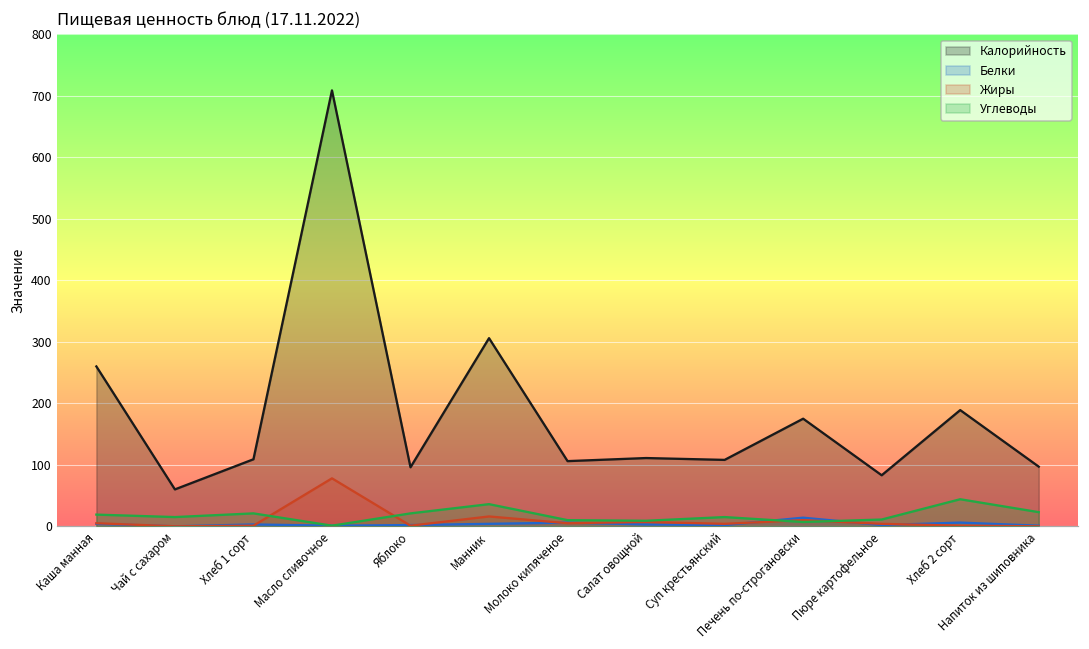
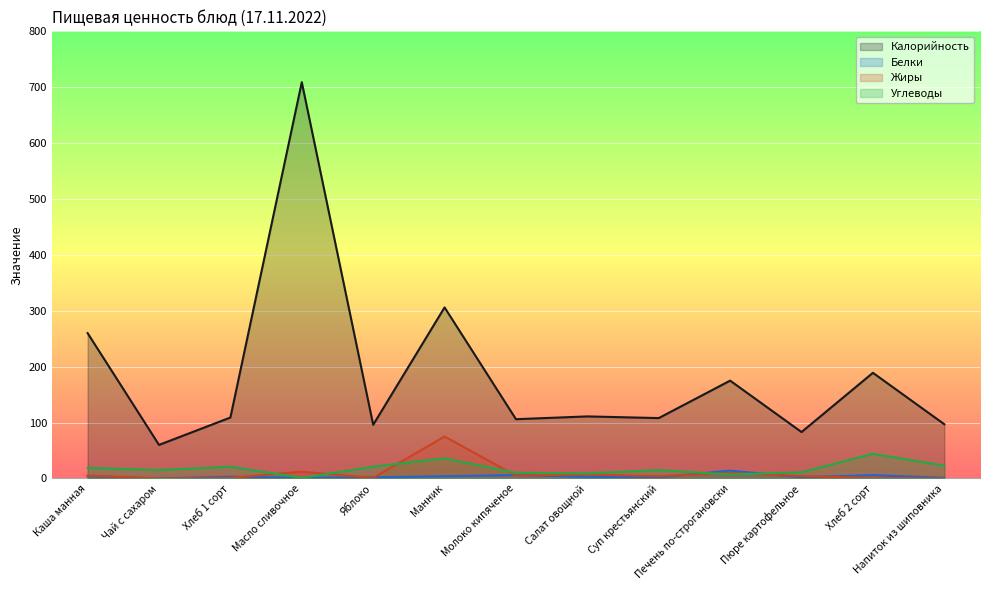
  {
    "Жиры": {
-     "Масло сливочное": 80,
-     "Манник": 20,
+     "Масло сливочное": 10,
+     "Манник": 80,
      "Хлеб 2 сорт": 0
    }
  }
